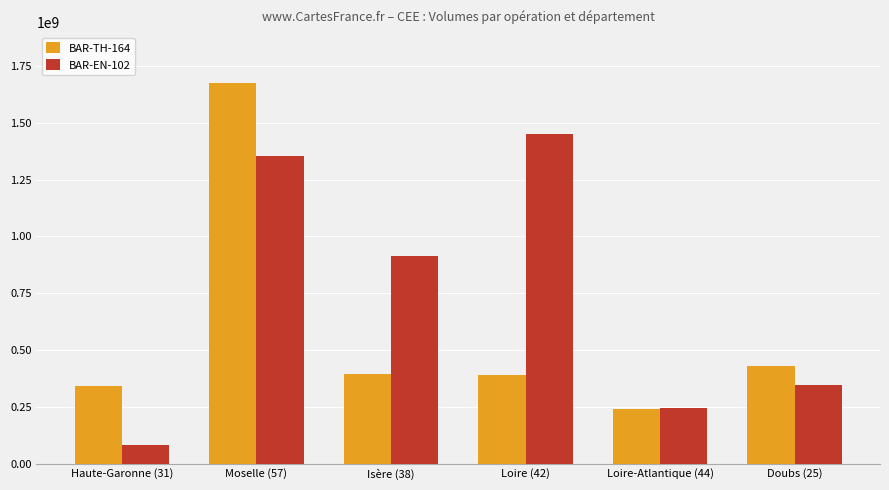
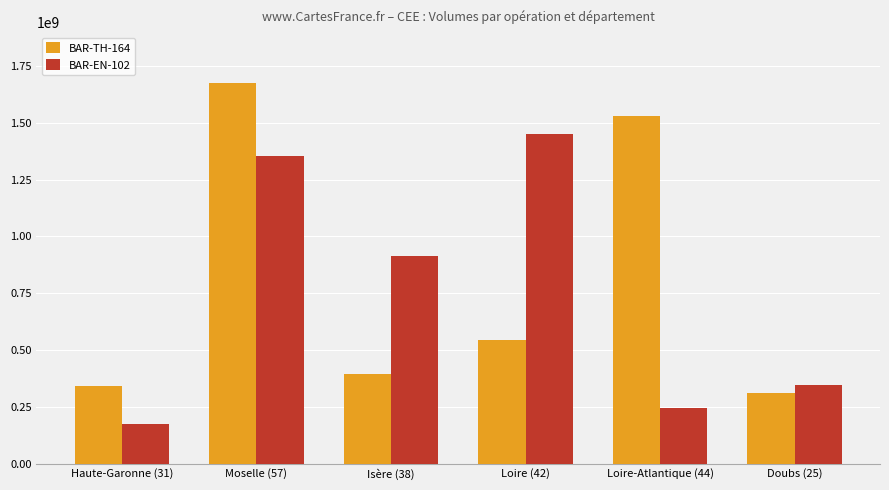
  {
    "BAR-TH-164": {
      "Haute-Garonne (31)": 340000000,
      "Moselle (57)": 1670000000,
      "Isère (38)": 390000000,
-     "Loire (42)": 390000000,
-     "Loire-Atlantique (44)": 240000000,
-     "Doubs (25)": 430000000
+     "Loire (42)": 550000000,
+     "Loire-Atlantique (44)": 1530000000,
+     "Doubs (25)": 310000000
    },
    "BAR-EN-102": {
-     "Haute-Garonne (31)": 80000000,
+     "Haute-Garonne (31)": 170000000,
      "Moselle (57)": 1350000000,
      "Isère (38)": 910000000,
      "Loire (42)": 1450000000,
      "Loire-Atlantique (44)": 240000000,
      "Doubs (25)": 350000000
    }
  }
